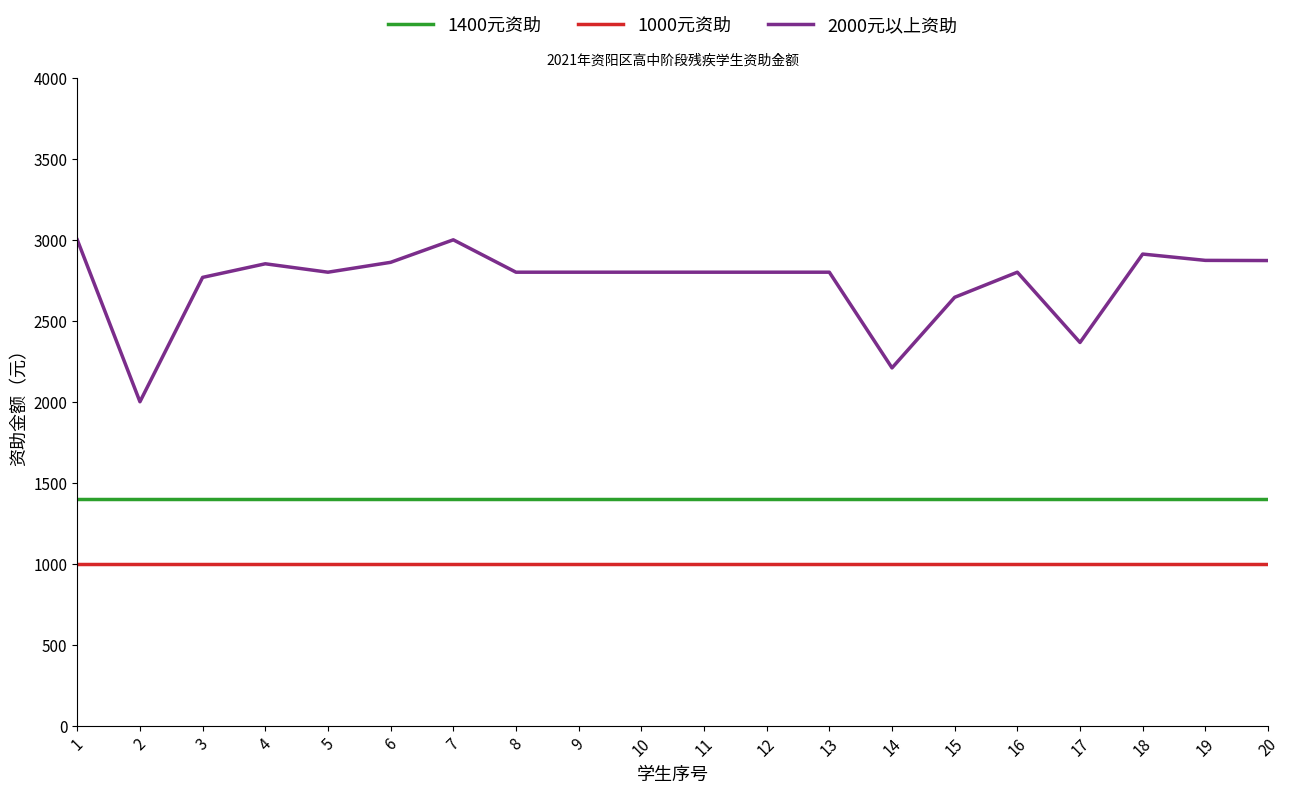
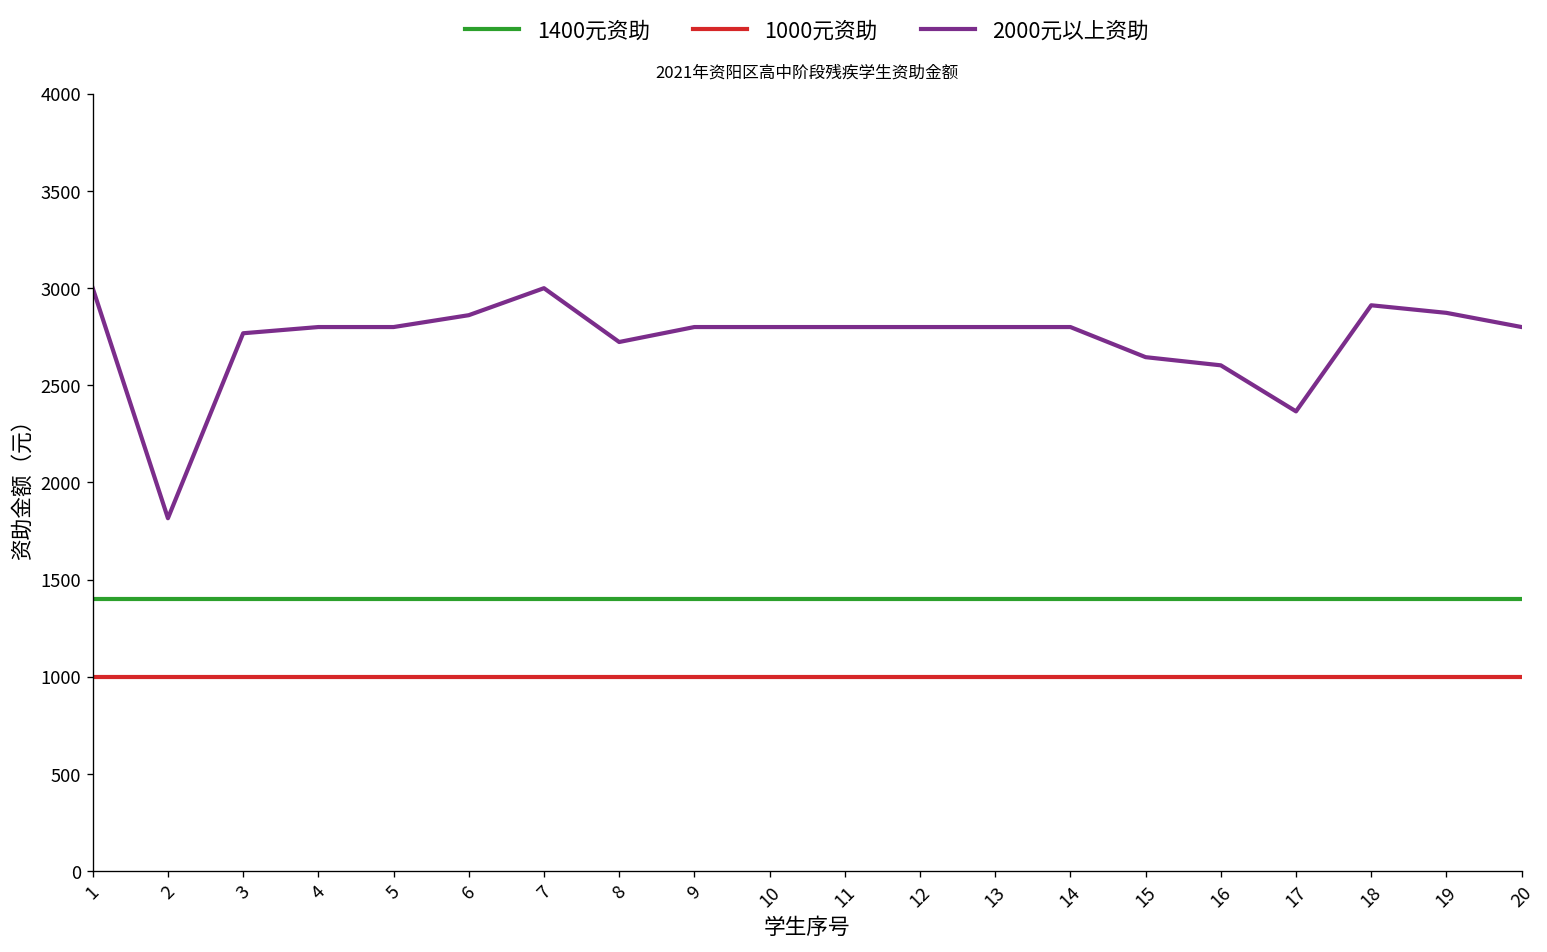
  {
    "1400元资助": {
      "1": 1400,
      "2": 1400,
      "3": 1400,
      "4": 1400,
      "5": 1400,
      "6": 1400,
      "7": 1400,
      "8": 1400,
      "9": 1400,
      "10": 1400,
      "11": 1400,
      "12": 1400,
      "13": 1400,
      "14": 1400,
      "15": 1400,
      "16": 1400,
      "17": 1400,
      "18": 1400,
      "19": 1400,
      "20": 1400
    },
    "1000元资助": {
      "1": 1000,
      "2": 1000,
      "3": 1000,
      "4": 1000,
      "5": 1000,
      "6": 1000,
      "7": 1000,
      "8": 1000,
      "9": 1000,
      "10": 1000,
      "11": 1000,
      "12": 1000,
      "13": 1000,
      "14": 1000,
      "15": 1000,
      "16": 1000,
      "17": 1000,
      "18": 1000,
      "19": 1000,
      "20": 1000
    },
    "2000元以上资助": {
      "1": 3000,
-     "2": 2000,
+     "2": 1820,
      "3": 2770,
-     "4": 2850,
+     "4": 2800,
      "5": 2800,
      "6": 2860,
      "7": 3000,
-     "8": 2800,
+     "8": 2720,
      "9": 2800,
      "10": 2800,
      "11": 2800,
      "12": 2800,
      "13": 2800,
-     "14": 2210,
+     "14": 2800,
      "15": 2650,
-     "16": 2800,
+     "16": 2600,
      "17": 2370,
      "18": 2910,
      "19": 2870,
-     "20": 2870
+     "20": 2800
    }
  }
